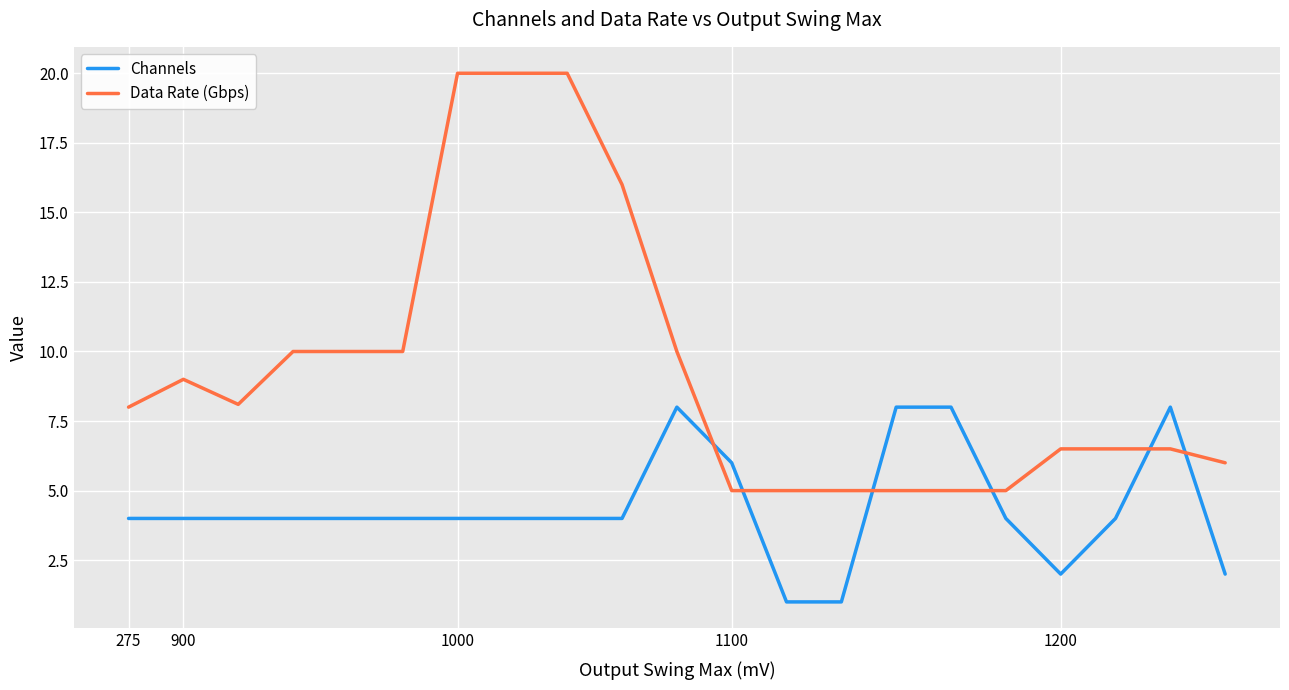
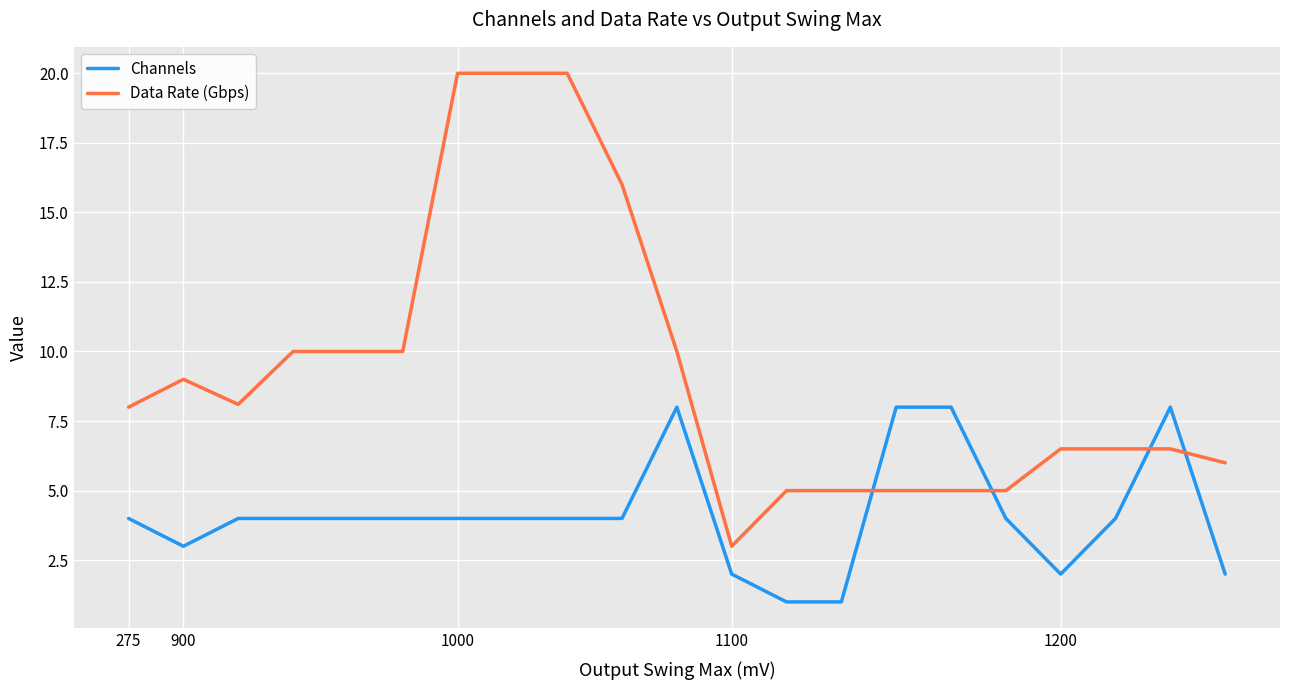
  {
    "Channels": {
      "275": 4,
-     "900": 4,
+     "900": 3,
      "1000": 4,
-     "1100": 6,
+     "1100": 2,
      "1200": 2
    },
    "Data Rate (Gbps)": {
      "275": 8,
      "900": 9,
      "1000": 20,
-     "1100": 5,
+     "1100": 3,
      "1200": 6.5
    }
  }
